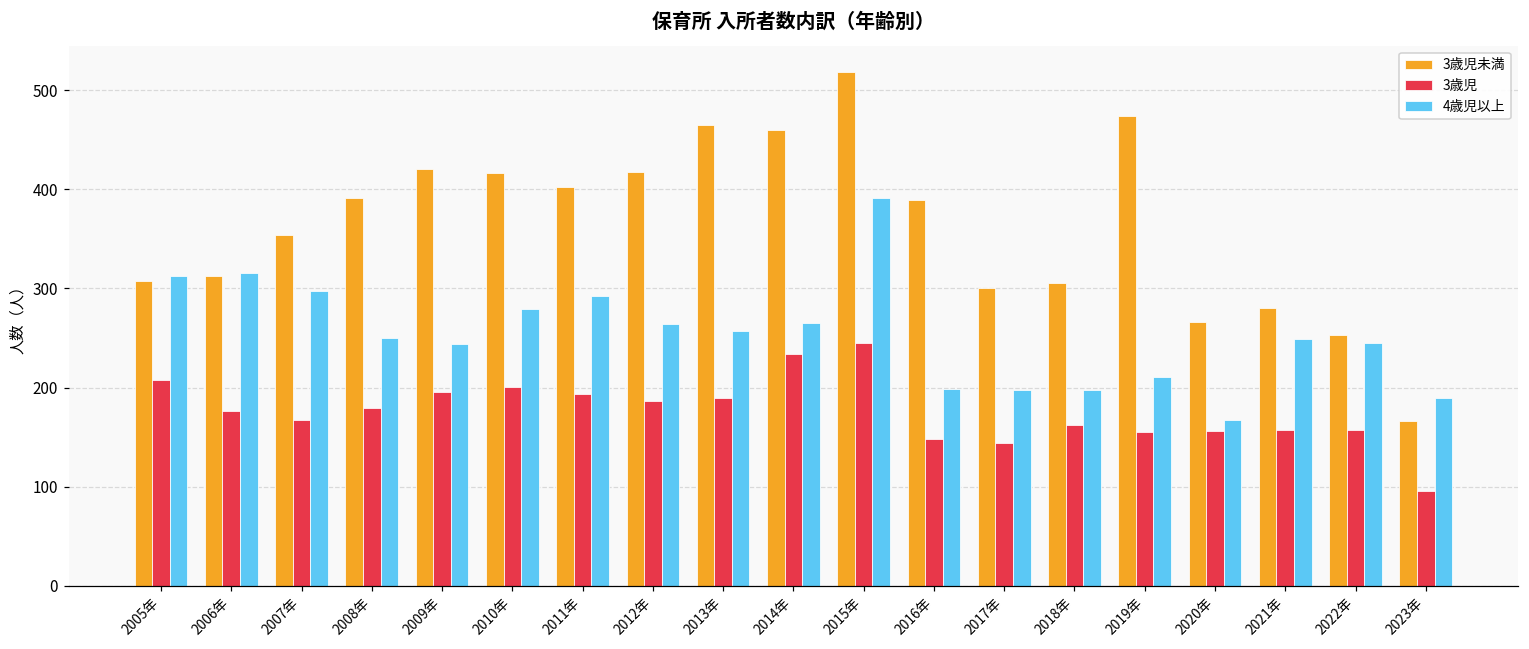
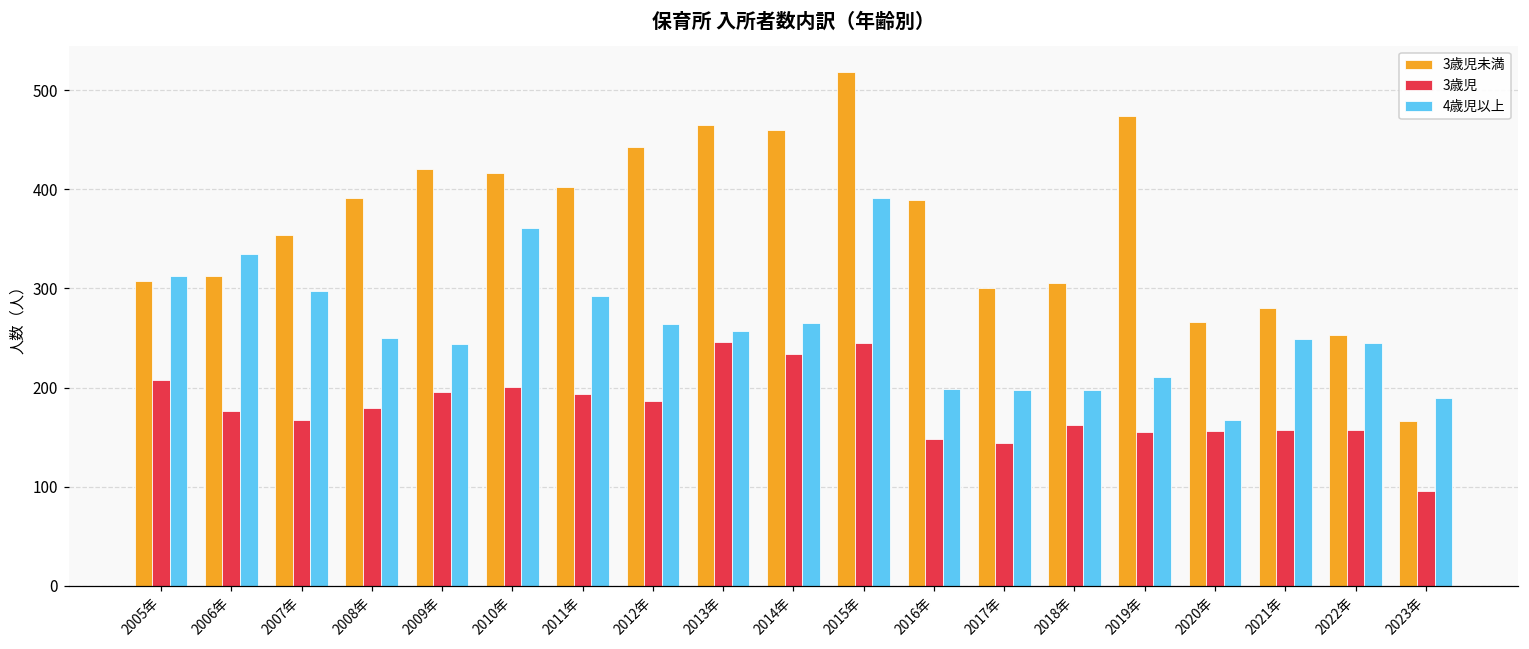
  {
    "3歳児未満": {
      "2005年": 310,
      "2006年": 310,
      "2007年": 350,
      "2008年": 390,
      "2009年": 420,
      "2010年": 420,
      "2011年": 400,
-     "2012年": 420,
+     "2012年": 440,
      "2013年": 470,
      "2014年": 460,
      "2015年": 520,
      "2016年": 390,
      "2017年": 300,
      "2018年": 310,
      "2019年": 470,
      "2020年": 270,
      "2021年": 280,
      "2022年": 250,
      "2023年": 170
    },
    "3歳児": {
      "2005年": 210,
      "2006年": 180,
      "2007年": 170,
      "2008年": 180,
      "2009年": 200,
      "2010年": 200,
      "2011年": 190,
      "2012年": 190,
-     "2013年": 190,
+     "2013年": 250,
      "2014年": 230,
      "2015年": 250,
      "2016年": 150,
      "2017年": 140,
      "2018年": 160,
      "2019年": 160,
      "2020年": 160,
      "2021年": 160,
      "2022年": 160,
      "2023年": 100
    },
    "4歳児以上": {
      "2005年": 310,
-     "2006年": 320,
+     "2006年": 340,
      "2007年": 300,
      "2008年": 250,
      "2009年": 240,
-     "2010年": 280,
+     "2010年": 360,
      "2011年": 290,
      "2012年": 260,
      "2013年": 260,
      "2014年": 270,
      "2015年": 390,
      "2016年": 200,
      "2017年": 200,
      "2018年": 200,
      "2019年": 210,
      "2020年": 170,
      "2021年": 250,
      "2022年": 250,
      "2023年": 190
    }
  }
